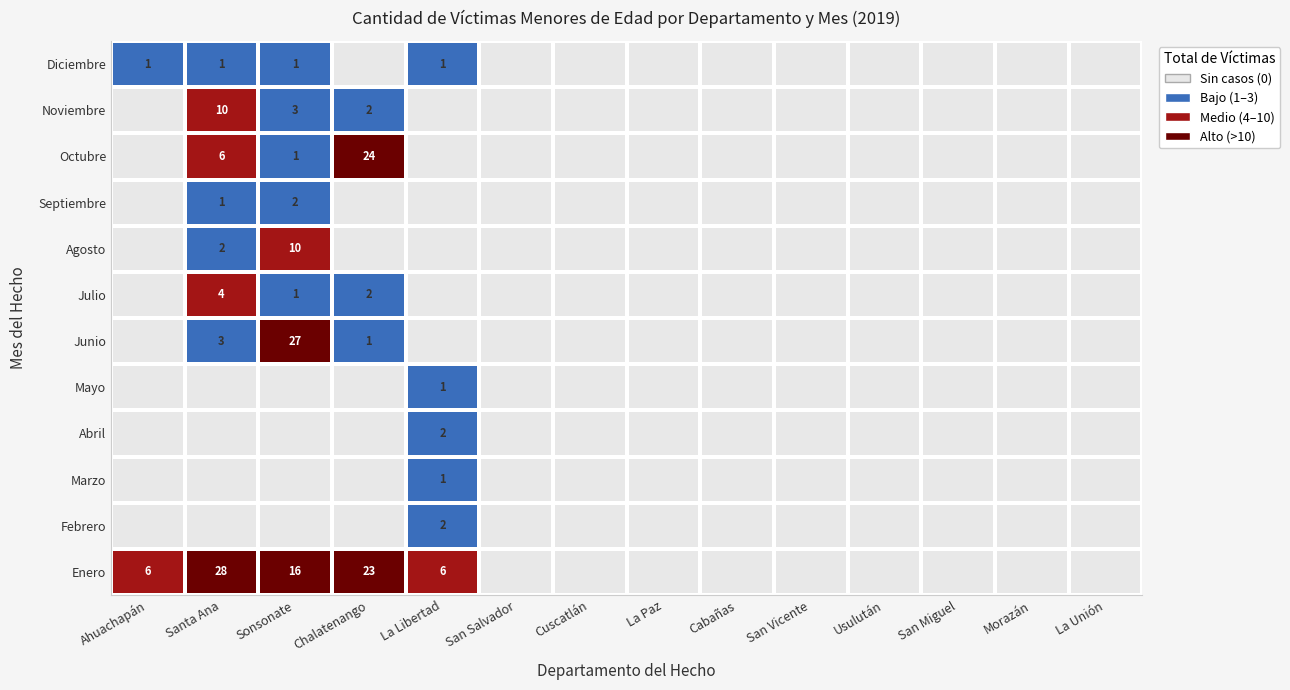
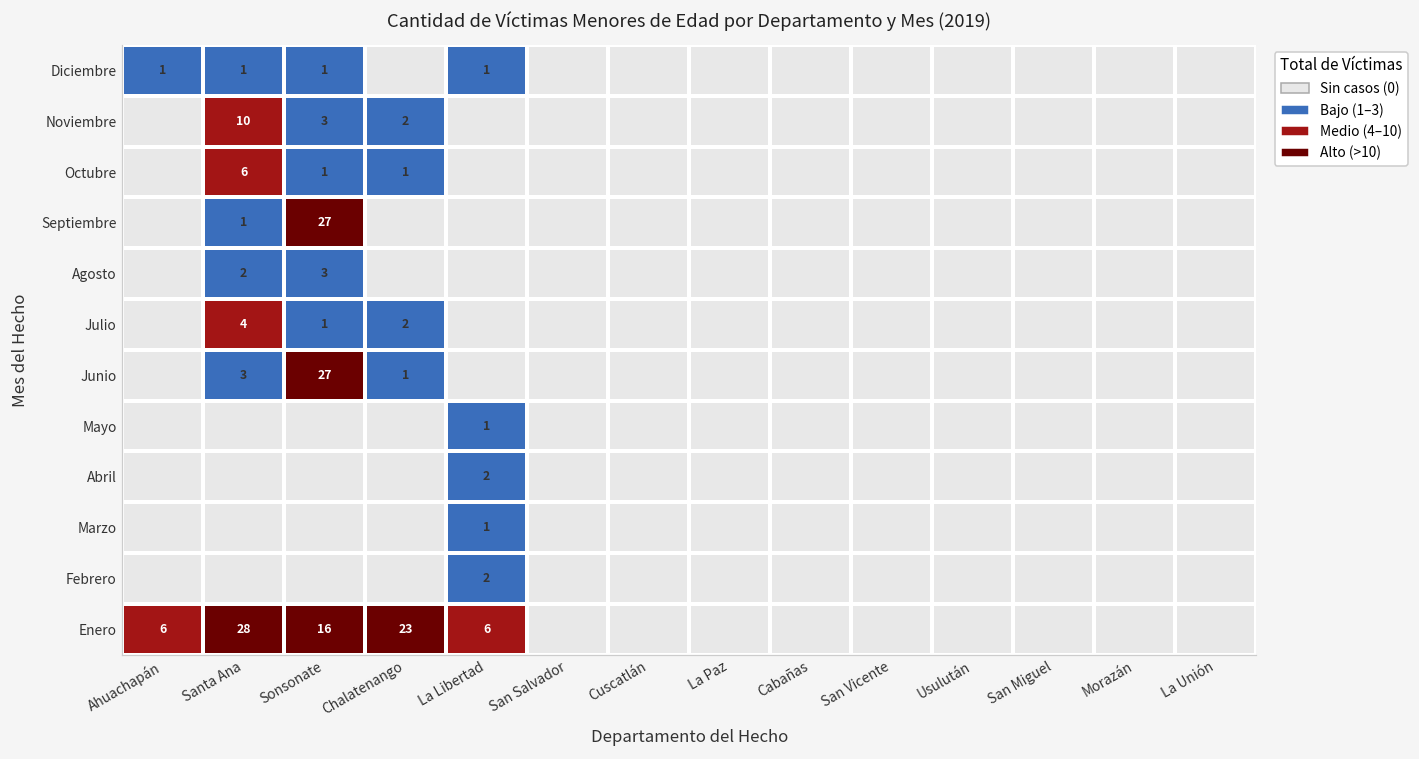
  {
    "Diciembre": {
      "Ahuachapán": 1,
      "Santa Ana": 1,
      "Sonsonate": 1,
      "La Libertad": 1
    },
    "Noviembre": {
      "Santa Ana": 10,
      "Sonsonate": 3,
      "Chalatenango": 2
    },
    "Octubre": {
      "Santa Ana": 6,
      "Sonsonate": 1,
-     "Chalatenango": 24
+     "Chalatenango": 1
    },
    "Septiembre": {
      "Santa Ana": 1,
-     "Sonsonate": 2
+     "Sonsonate": 27
    },
    "Agosto": {
      "Santa Ana": 2,
-     "Sonsonate": 10
+     "Sonsonate": 3
    },
    "Julio": {
      "Santa Ana": 4,
      "Sonsonate": 1,
      "Chalatenango": 2
    },
    "Junio": {
      "Santa Ana": 3,
      "Sonsonate": 27,
      "Chalatenango": 1
    },
    "Mayo": {
      "La Libertad": 1
    },
    "Abril": {
      "La Libertad": 2
    },
    "Marzo": {
      "La Libertad": 1
    },
    "Febrero": {
      "La Libertad": 2
    },
    "Enero": {
      "Ahuachapán": 6,
      "Santa Ana": 28,
      "Sonsonate": 16,
      "Chalatenango": 23,
      "La Libertad": 6
    }
  }
